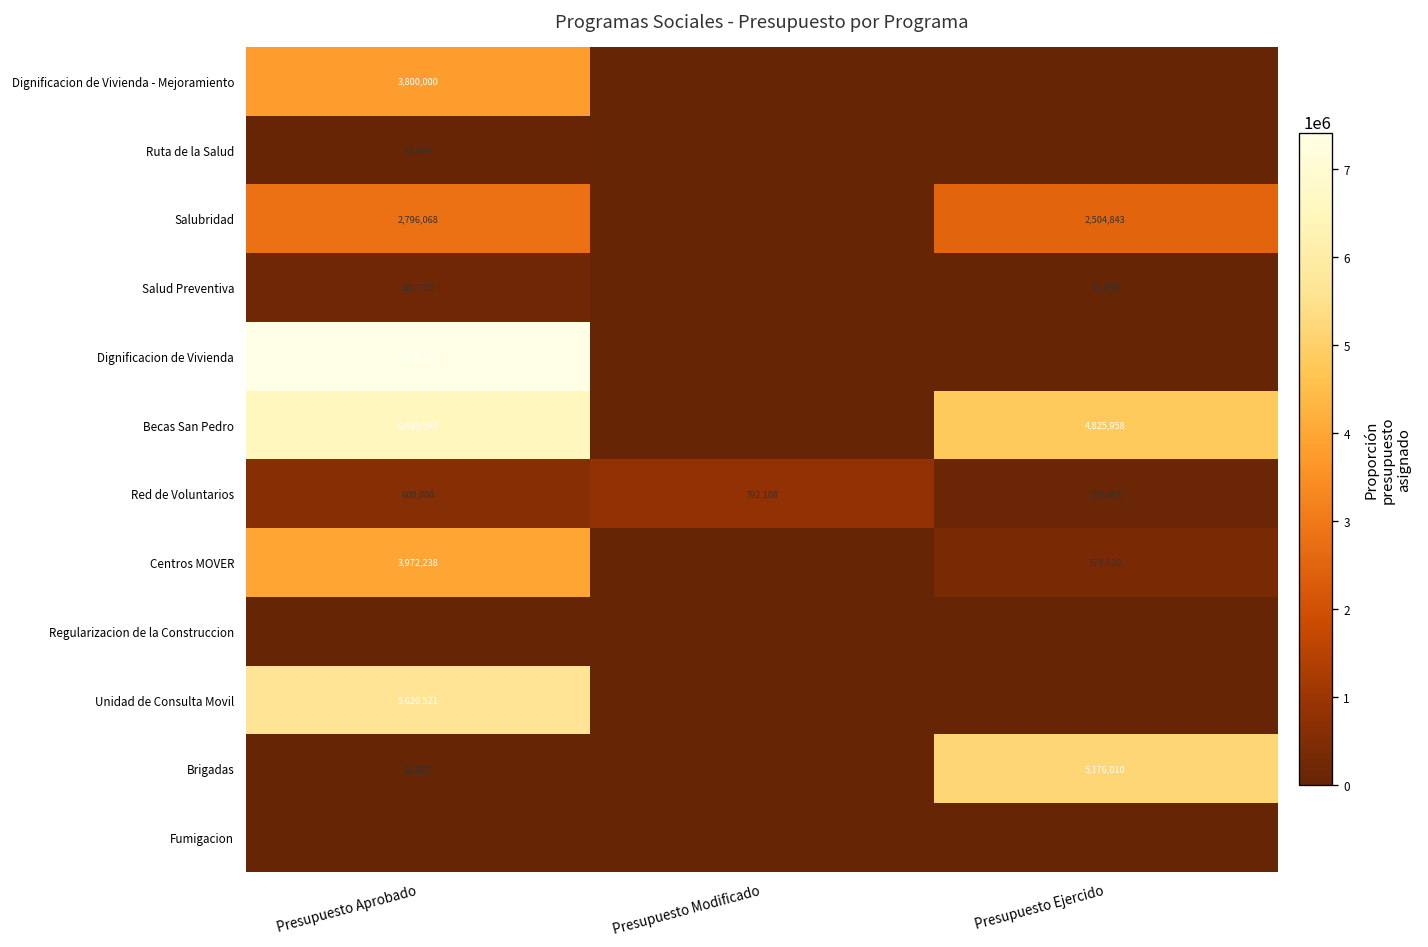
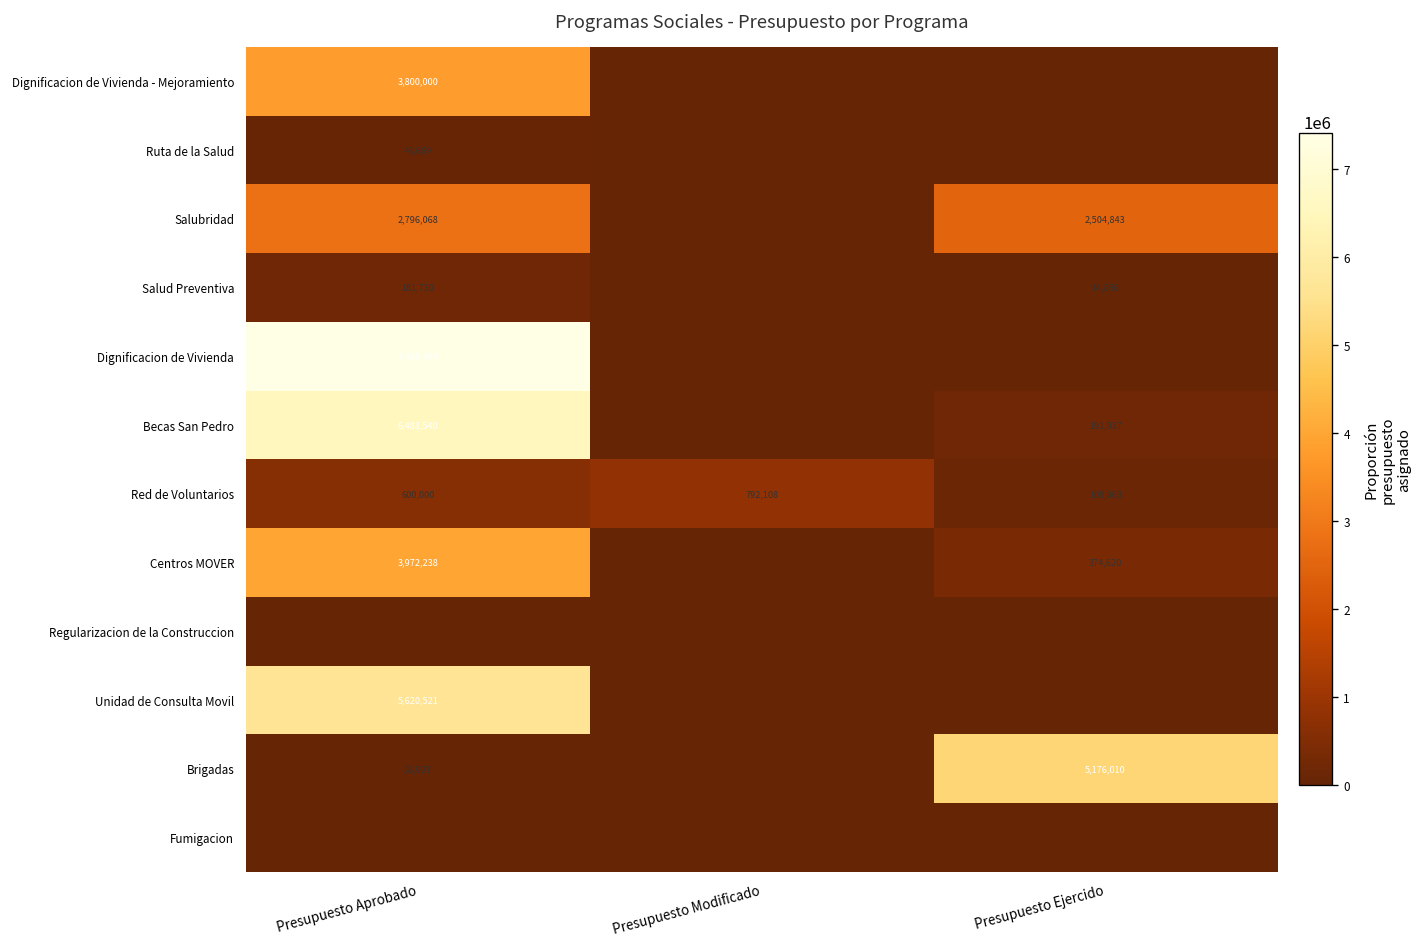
  {
    "Dignificacion de Vivienda - Mejoramiento": {
      "Presupuesto Aprobado": "3,800,000"
    },
    "Ruta de la Salud": {
      "Presupuesto Aprobado": "43,669"
    },
    "Salubridad": {
      "Presupuesto Aprobado": "2,796,068",
      "Presupuesto Ejercido": "2,504,843"
    },
    "Salud Preventiva": {
      "Presupuesto Aprobado": "181,730",
      "Presupuesto Ejercido": "14,856"
    },
    "Becas San Pedro": {
      "Presupuesto Aprobado": "6,483,540",
-     "Presupuesto Ejercido": "4,825,958"
+     "Presupuesto Ejercido": "191,937"
    },
    "Red de Voluntarios": {
      "Presupuesto Aprobado": "600,000",
      "Presupuesto Modificado": "792,108",
      "Presupuesto Ejercido": "108,063"
    },
    "Centros MOVER": {
      "Presupuesto Aprobado": "3,972,238",
      "Presupuesto Ejercido": "374,620"
    },
    "Unidad de Consulta Movil": {
      "Presupuesto Aprobado": "5,620,521"
    },
    "Brigadas": {
      "Presupuesto Aprobado": "28,927",
      "Presupuesto Ejercido": "5,176,010"
    }
  }
